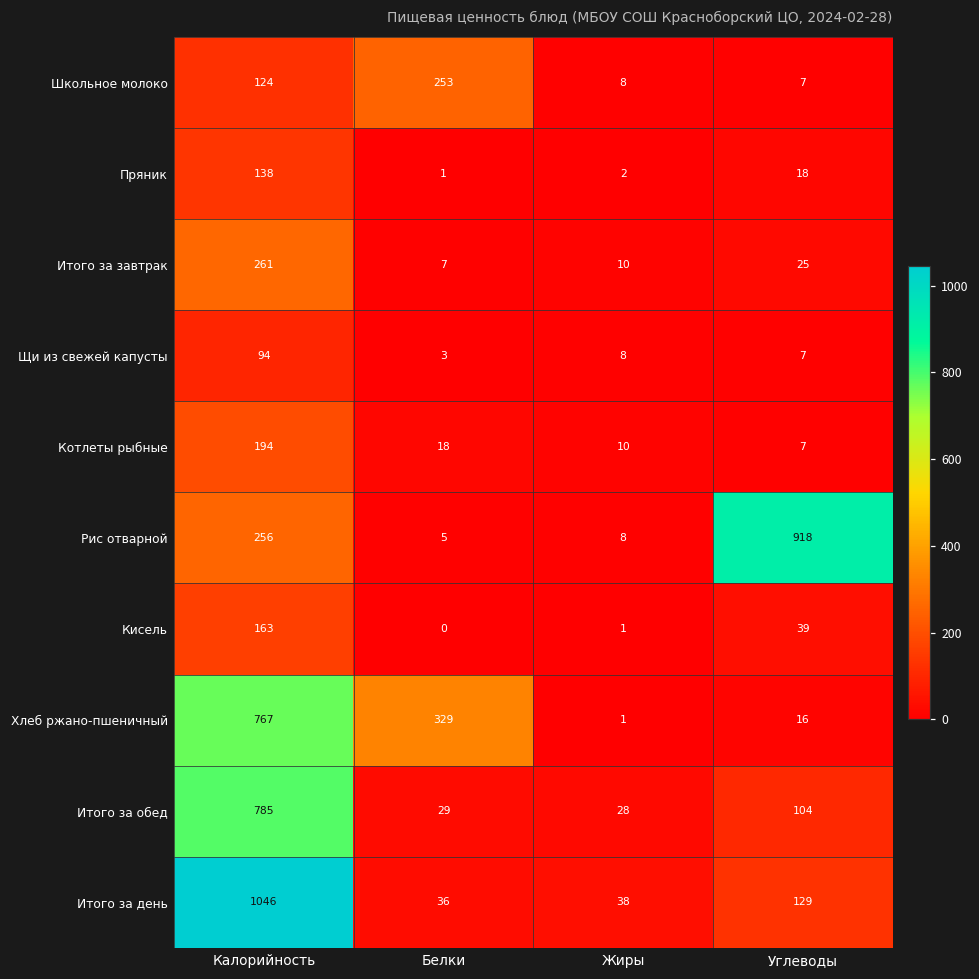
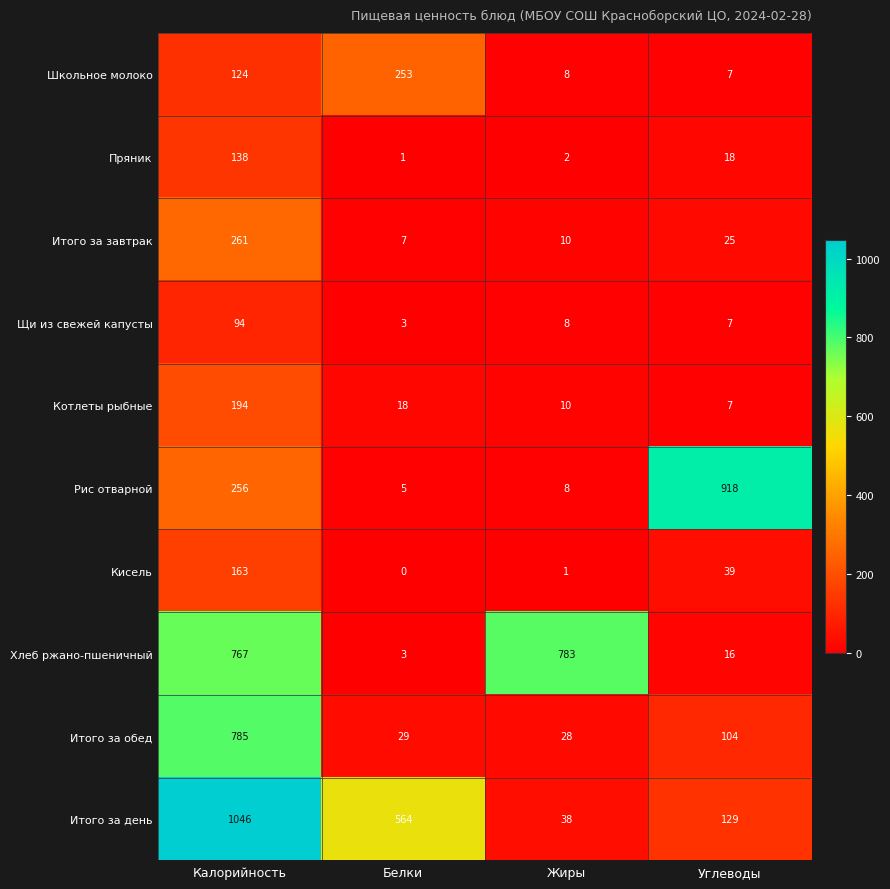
  {
    "Школьное молоко": {
      "Калорийность": 124,
      "Белки": 253,
      "Жиры": 8,
      "Углеводы": 7
    },
    "Пряник": {
      "Калорийность": 138,
      "Белки": 1,
      "Жиры": 2,
      "Углеводы": 18
    },
    "Итого за завтрак": {
      "Калорийность": 261,
      "Белки": 7,
      "Жиры": 10,
      "Углеводы": 25
    },
    "Щи из свежей капусты": {
      "Калорийность": 94,
      "Белки": 3,
      "Жиры": 8,
      "Углеводы": 7
    },
    "Котлеты рыбные": {
      "Калорийность": 194,
      "Белки": 18,
      "Жиры": 10,
      "Углеводы": 7
    },
    "Рис отварной": {
      "Калорийность": 256,
      "Белки": 5,
      "Жиры": 8,
      "Углеводы": 918
    },
    "Кисель": {
      "Калорийность": 163,
      "Белки": 0,
      "Жиры": 1,
      "Углеводы": 39
    },
    "Хлеб ржано-пшеничный": {
      "Калорийность": 767,
-     "Белки": 329,
-     "Жиры": 1,
+     "Белки": 3,
+     "Жиры": 783,
      "Углеводы": 16
    },
    "Итого за обед": {
      "Калорийность": 785,
      "Белки": 29,
      "Жиры": 28,
      "Углеводы": 104
    },
    "Итого за день": {
      "Калорийность": 1046,
-     "Белки": 36,
+     "Белки": 564,
      "Жиры": 38,
      "Углеводы": 129
    }
  }
